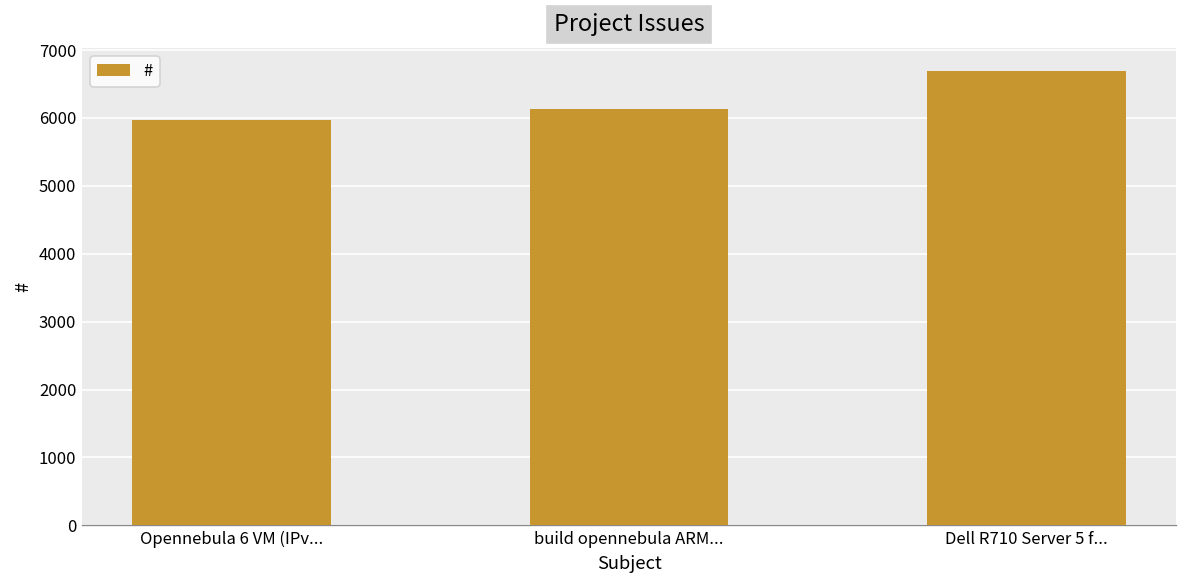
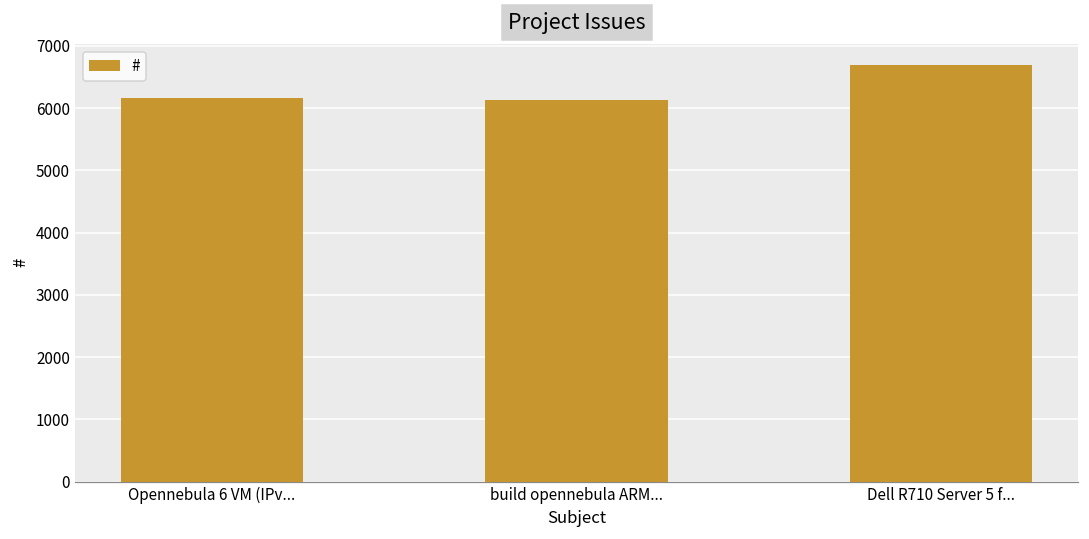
  {
-   "Opennebula 6 VM (IPv...": 6000,
+   "Opennebula 6 VM (IPv...": 6200,
    "build opennebula ARM...": 6100,
    "Dell R710 Server 5 f...": 6700
  }
